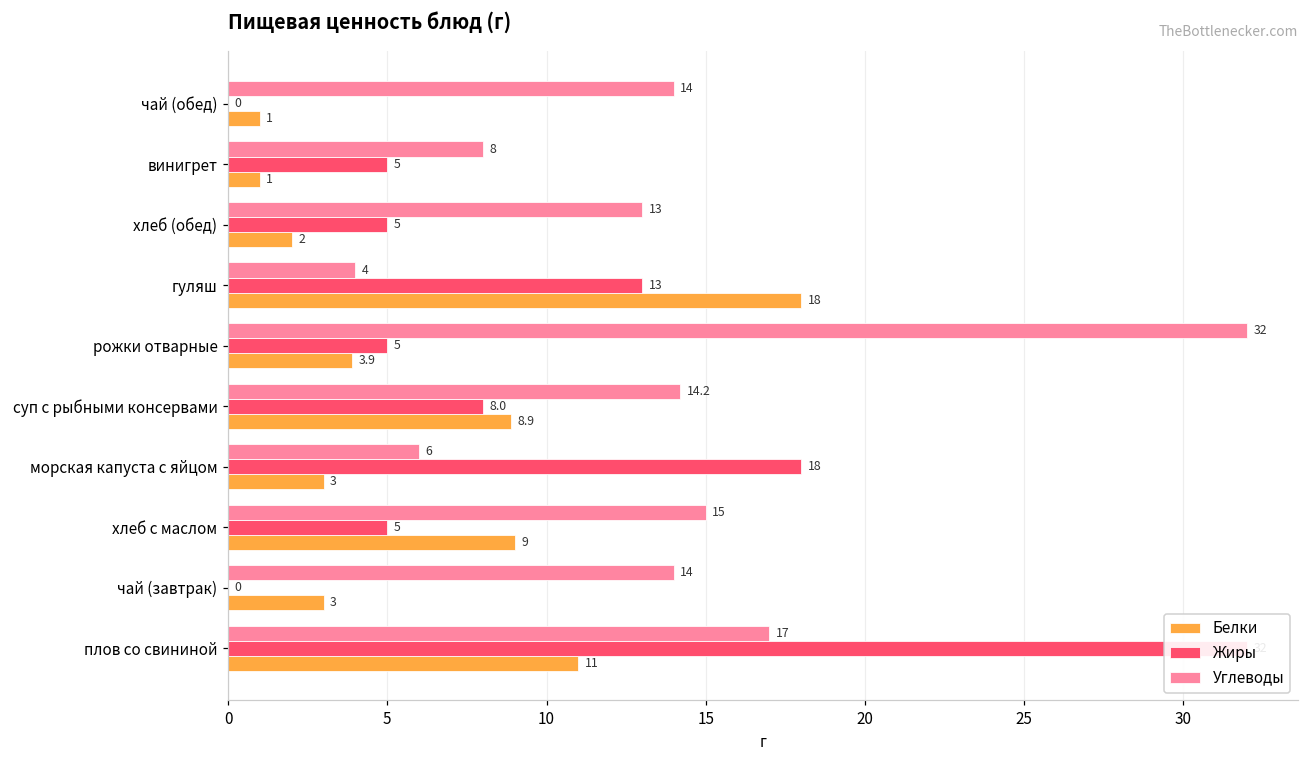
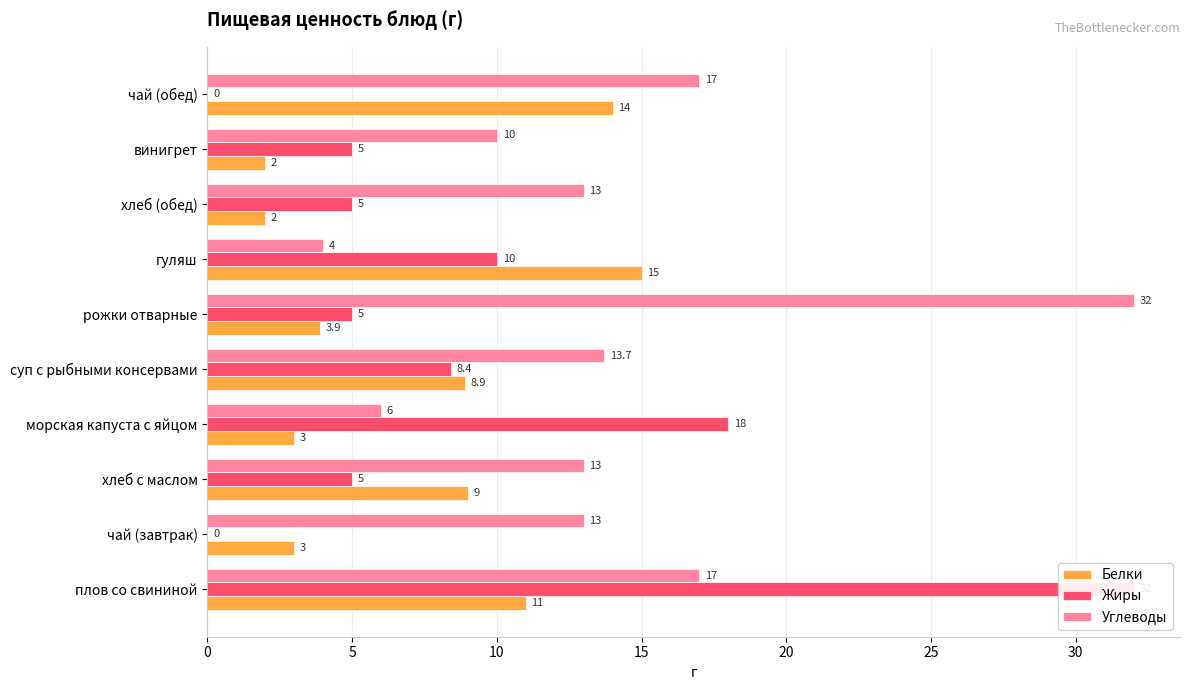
  {
    "Белки": {
-     "чай (обед)": 1,
-     "винигрет": 1,
+     "чай (обед)": 14,
+     "винигрет": 2,
      "хлеб (обед)": 2,
-     "гуляш": 18,
+     "гуляш": 15,
      "рожки отварные": 3.9,
      "суп с рыбными консервами": 8.9,
      "морская капуста с яйцом": 3,
      "хлеб с маслом": 9,
      "чай (завтрак)": 3,
      "плов со свининой": 11
    },
    "Жиры": {
      "чай (обед)": 0,
      "винигрет": 5,
      "хлеб (обед)": 5,
-     "гуляш": 13,
+     "гуляш": 10,
      "рожки отварные": 5,
-     "суп с рыбными консервами": 8.0,
+     "суп с рыбными консервами": 8.4,
      "морская капуста с яйцом": 18,
      "хлеб с маслом": 5,
      "чай (завтрак)": 0
    },
    "Углеводы": {
-     "чай (обед)": 14,
-     "винигрет": 8,
+     "чай (обед)": 17,
+     "винигрет": 10,
      "хлеб (обед)": 13,
      "гуляш": 4,
      "рожки отварные": 32,
-     "суп с рыбными консервами": 14.2,
+     "суп с рыбными консервами": 13.7,
      "морская капуста с яйцом": 6,
-     "хлеб с маслом": 15,
-     "чай (завтрак)": 14,
+     "хлеб с маслом": 13,
+     "чай (завтрак)": 13,
      "плов со свининой": 17
    }
  }
